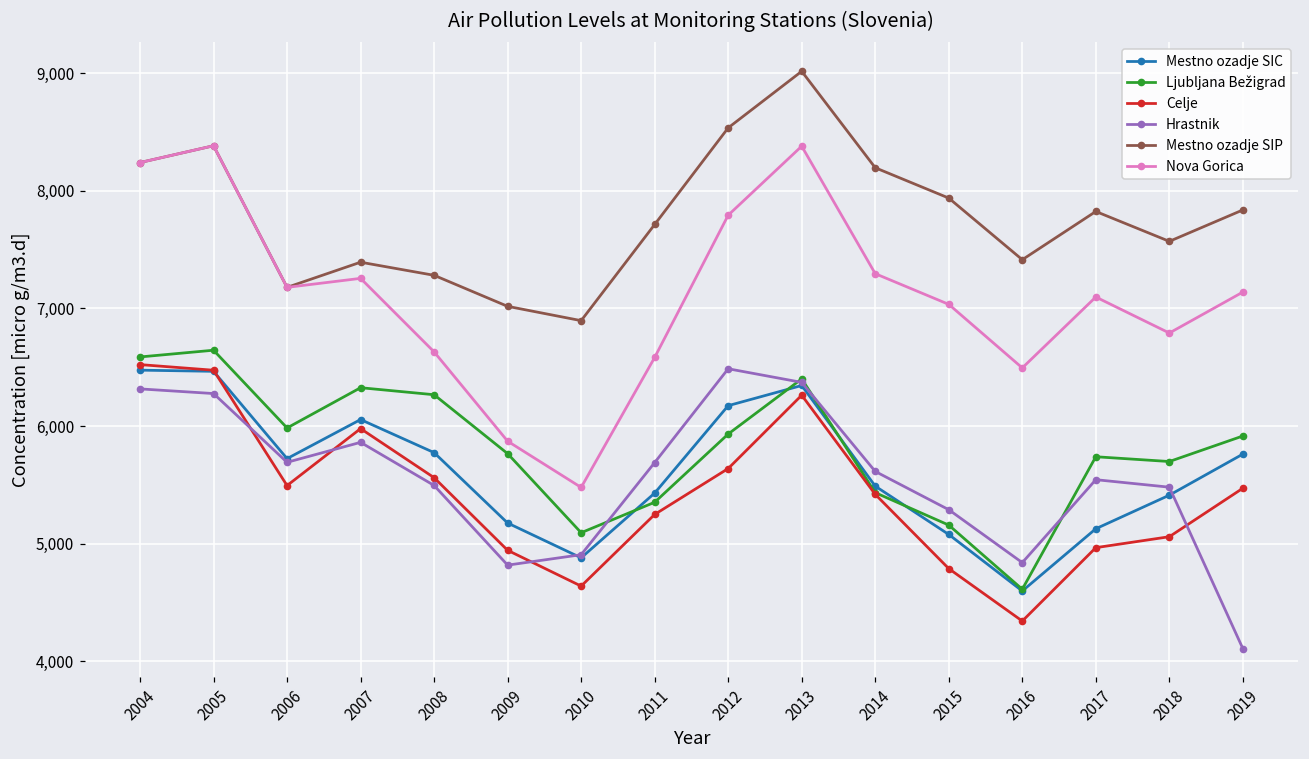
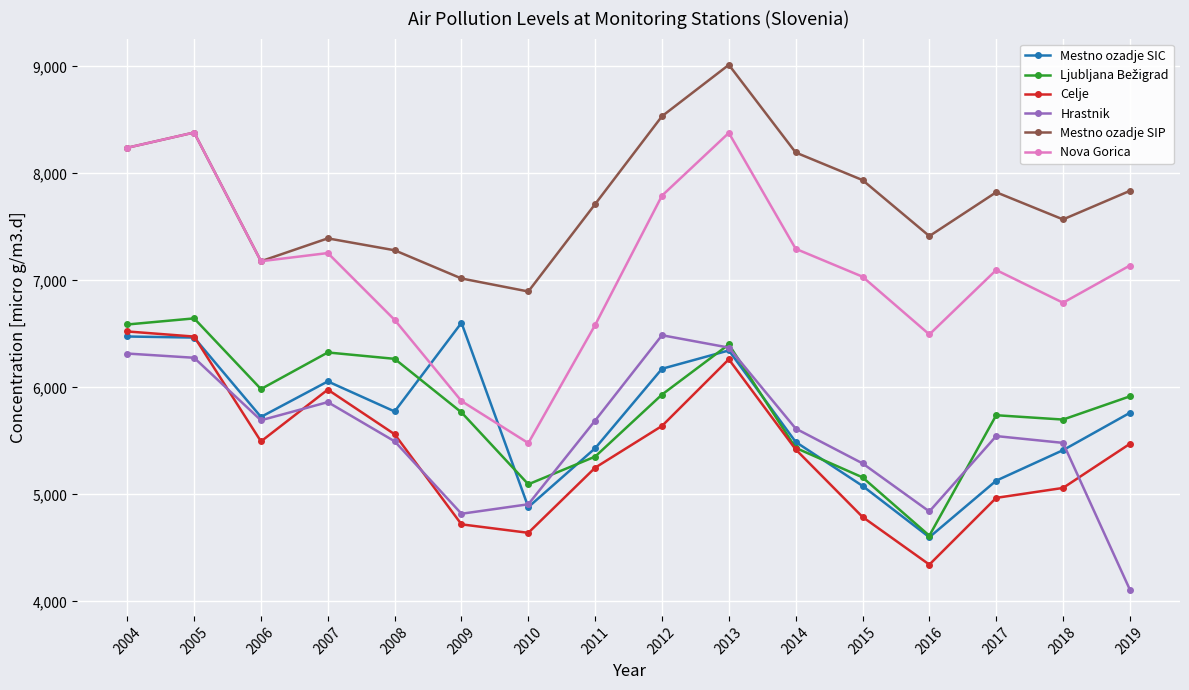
  {
    "Mestno ozadje SIC": {
      "2004": "6,480",
      "2006": "5,720",
      "2007": "6,060",
      "2008": "5,770",
-     "2009": "5,180",
+     "2009": "6,600",
      "2010": "4,880",
      "2011": "5,430",
      "2012": "6,170",
      "2013": "6,350",
      "2014": "5,490",
      "2015": "5,080",
      "2017": "5,130",
      "2018": "5,410",
      "2019": "5,760"
    },
    "Ljubljana Bežigrad": {
      "2004": "6,590",
      "2005": "6,640",
      "2006": "5,980",
      "2007": "6,330",
      "2008": "6,270",
      "2009": "5,770",
      "2010": "5,090",
      "2011": "5,350",
      "2012": "5,930",
      "2013": "6,400",
      "2015": "5,160",
      "2017": "5,740",
      "2018": "5,700",
      "2019": "5,920"
    },
    "Celje": {
      "2004": "6,520",
      "2006": "5,490",
      "2007": "5,980",
      "2008": "5,560",
-     "2009": "4,940",
+     "2009": "4,720",
      "2010": "4,640",
      "2011": "5,250",
      "2012": "5,640",
      "2013": "6,260",
      "2015": "4,790",
      "2016": "4,340",
      "2017": "4,970",
      "2018": "5,060",
      "2019": "5,470"
    },
    "Hrastnik": {
      "2004": "6,320",
      "2005": "6,280",
      "2006": "5,690",
      "2007": "5,860",
      "2008": "5,500",
      "2009": "4,820",
      "2010": "4,910",
      "2011": "5,690",
      "2012": "6,490",
      "2013": "6,370",
      "2014": "5,610",
      "2015": "5,290",
      "2016": "4,840",
      "2017": "5,540",
      "2018": "5,480",
      "2019": "4,110"
    },
    "Mestno ozadje SIP": {
      "2007": "7,390",
      "2008": "7,280",
      "2009": "7,020",
      "2010": "6,900",
      "2011": "7,710",
      "2012": "8,530",
      "2013": "9,020",
      "2014": "8,200",
      "2015": "7,940",
      "2016": "7,410",
      "2017": "7,820",
      "2018": "7,570",
      "2019": "7,840"
    },
    "Nova Gorica": {
      "2007": "7,260",
      "2008": "6,630",
      "2009": "5,870",
      "2010": "5,480",
      "2011": "6,580",
      "2012": "7,790",
      "2013": "8,380",
      "2014": "7,300",
      "2015": "7,030",
      "2016": "6,490",
      "2017": "7,100",
      "2018": "6,790",
      "2019": "7,140"
    }
  }
